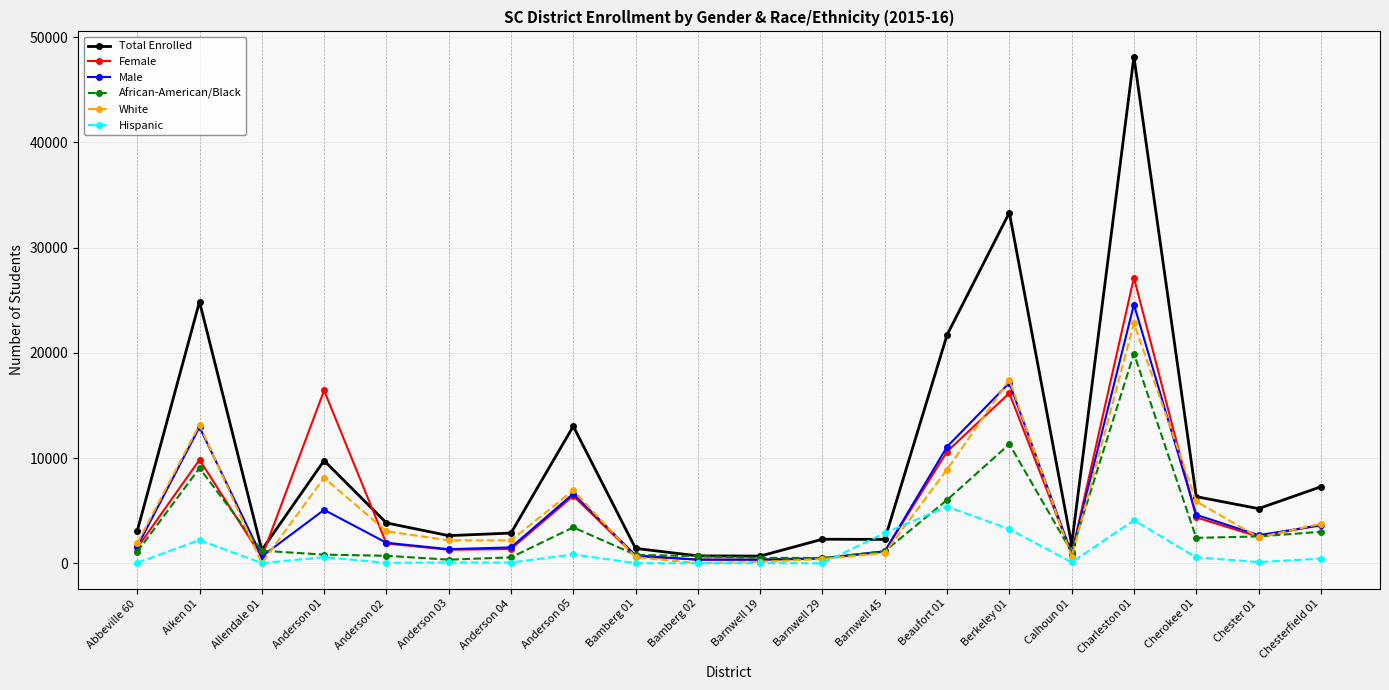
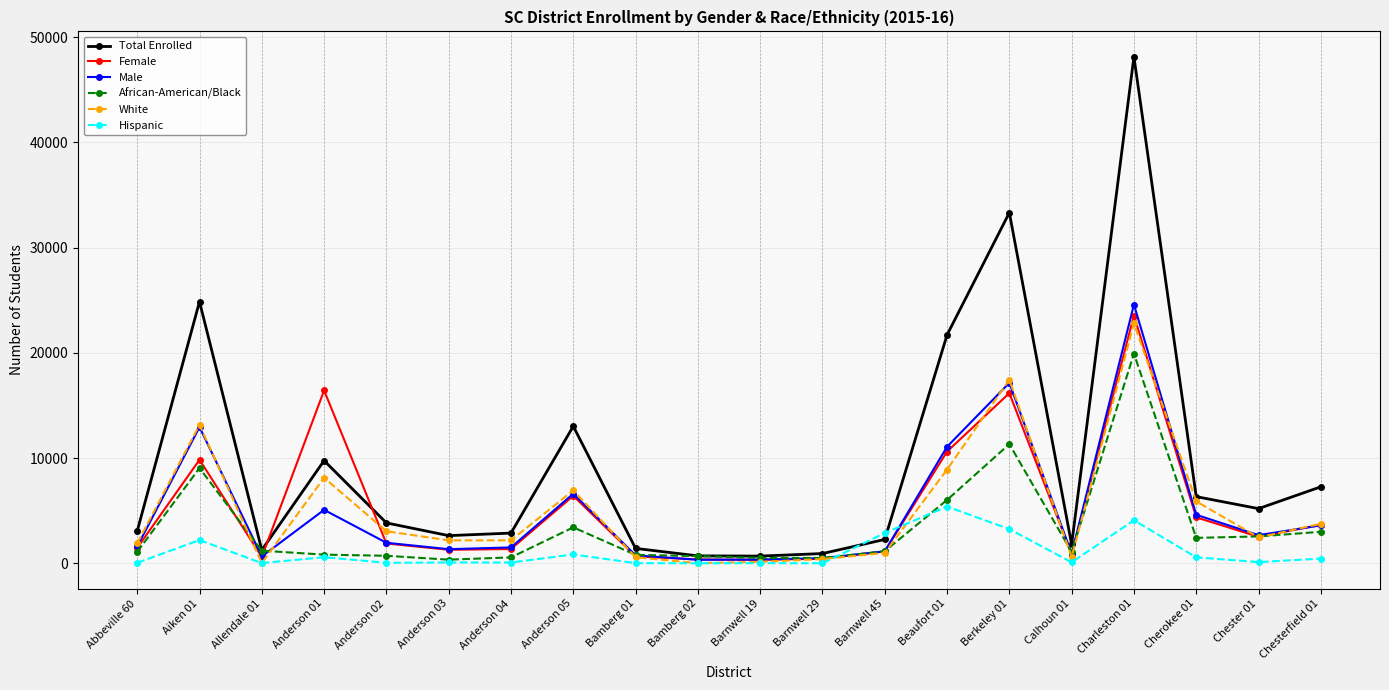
  {
    "Total Enrolled": {
      "Abbeville 60": 3100,
      "Aiken 01": 24900,
      "Anderson 01": 9800,
      "Anderson 02": 3800,
      "Anderson 03": 2600,
      "Anderson 04": 2900,
      "Anderson 05": 13000,
      "Bamberg 01": 1400,
-     "Barnwell 29": 2300,
+     "Barnwell 29": 900,
      "Barnwell 45": 2300,
      "Beaufort 01": 21700,
      "Berkeley 01": 33300,
      "Calhoun 01": 1800,
      "Charleston 01": 48100,
      "Cherokee 01": 6300,
      "Chester 01": 5200,
      "Chesterfield 01": 7300
    },
    "Female": {
      "Aiken 01": 9800,
      "Anderson 01": 16400,
      "Beaufort 01": 10600,
      "Berkeley 01": 16200,
-     "Charleston 01": 27200,
+     "Charleston 01": 23500,
      "Cherokee 01": 4400
    },
    "Male": {
      "Anderson 01": 5100,
      "Beaufort 01": 11100,
      "Berkeley 01": 17200,
      "Charleston 01": 24600,
      "Cherokee 01": 4600
    },
    "African-American/Black": {
      "Abbeville 60": 1100,
      "Aiken 01": 9100,
      "Anderson 01": 800,
      "Anderson 02": 700,
      "Anderson 03": 300,
      "Anderson 04": 600,
      "Anderson 05": 3400,
      "Beaufort 01": 6000,
      "Berkeley 01": 11300,
      "Charleston 01": 19900,
      "Cherokee 01": 2400,
      "Chesterfield 01": 3000
    },
    "White": {
      "Abbeville 60": 1900,
      "Anderson 01": 8100,
      "Anderson 02": 3100,
      "Anderson 03": 2200,
      "Anderson 04": 2200,
      "Anderson 05": 6900,
      "Beaufort 01": 8900,
      "Berkeley 01": 17400,
      "Calhoun 01": 600,
      "Charleston 01": 22800,
      "Cherokee 01": 5900
    },
    "Hispanic": {
      "Abbeville 60": 0,
      "Aiken 01": 2200,
      "Anderson 01": 600,
      "Anderson 02": 100,
      "Anderson 03": 100,
      "Anderson 04": 100,
      "Anderson 05": 800,
      "Bamberg 01": 0,
      "Barnwell 29": 0,
      "Barnwell 45": 2900,
      "Beaufort 01": 5400,
      "Berkeley 01": 3300,
      "Calhoun 01": 100,
      "Charleston 01": 4100,
      "Cherokee 01": 600,
      "Chester 01": 100,
      "Chesterfield 01": 400
    }
  }
